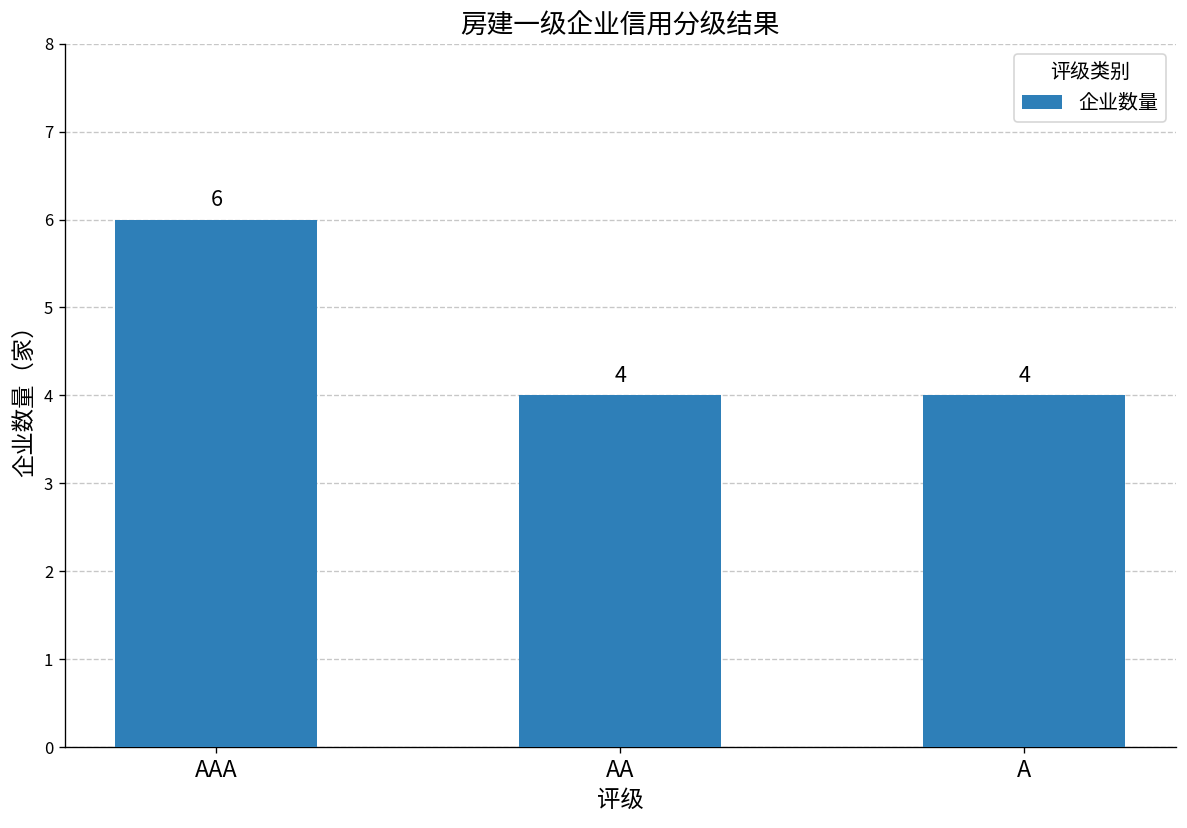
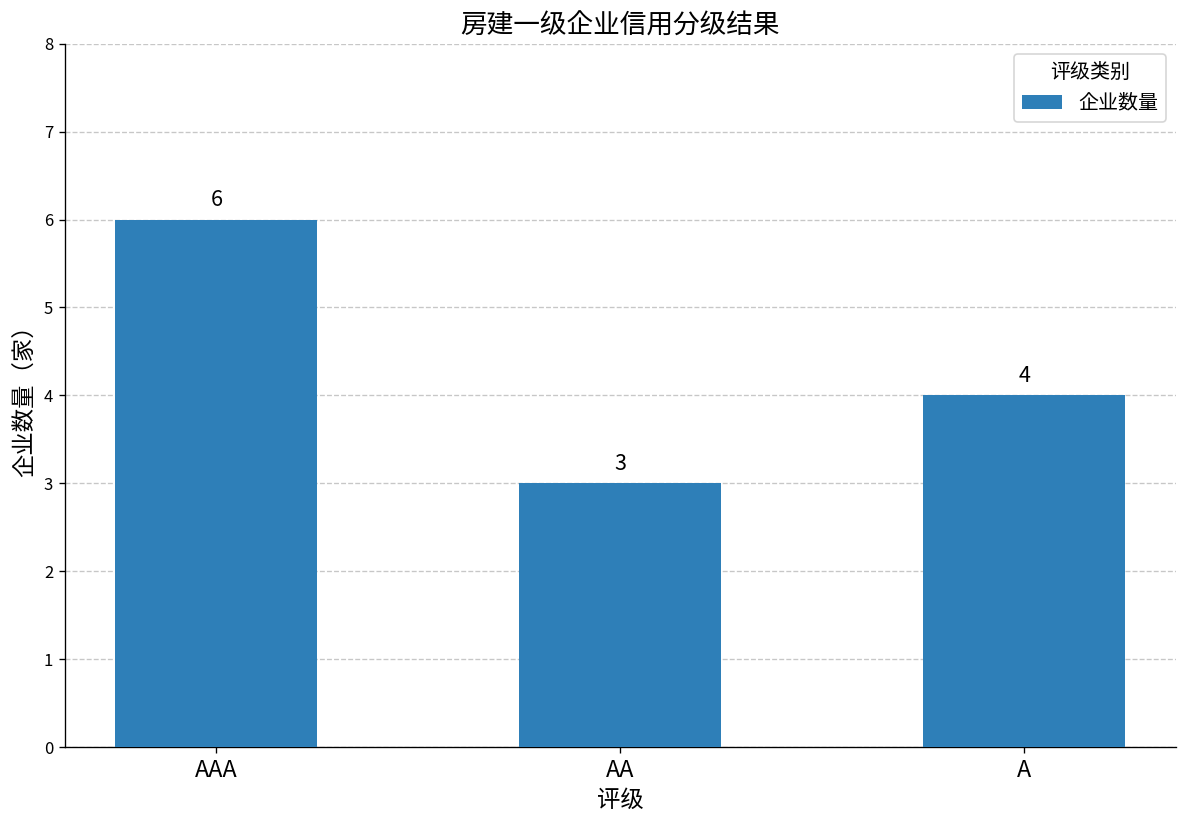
  {
    "AAA": 6,
-   "AA": 4,
+   "AA": 3,
    "A": 4
  }
